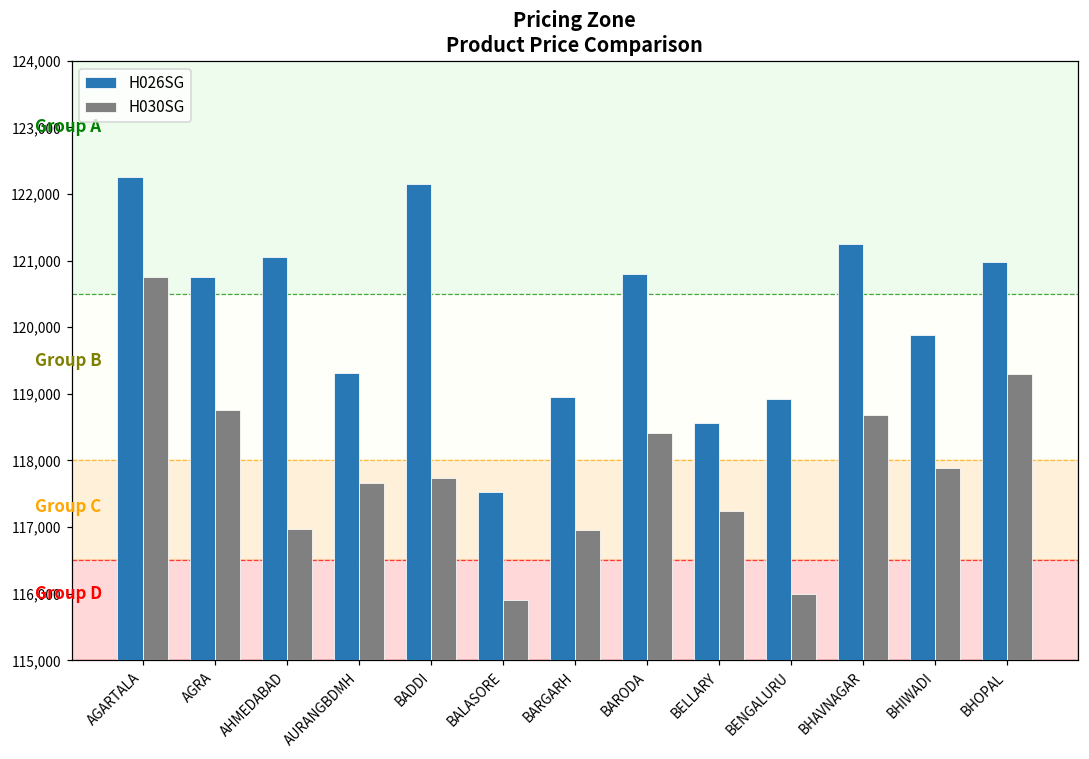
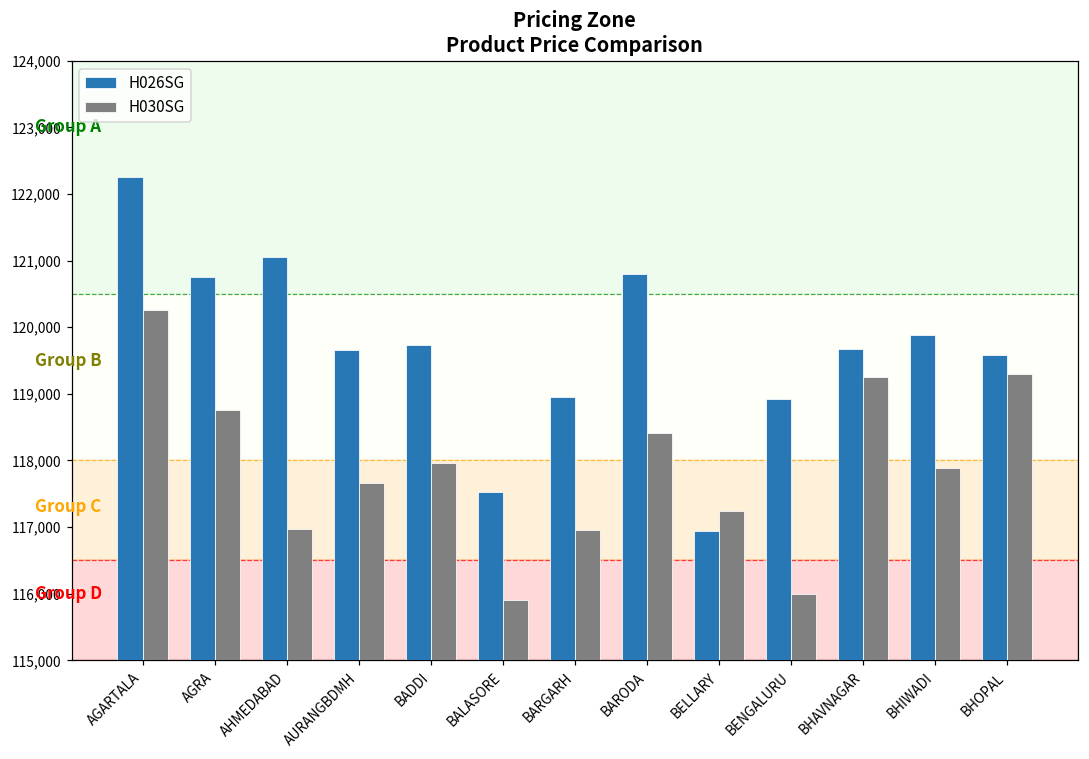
  {
    "H026SG": {
      "AGARTALA": "122,300",
      "AGRA": "120,700",
      "AHMEDABAD": "121,100",
-     "AURANGBDMH": "119,300",
-     "BADDI": "122,100",
+     "AURANGBDMH": "119,700",
+     "BADDI": "119,700",
      "BALASORE": "117,500",
      "BARGARH": "119,000",
      "BARODA": "120,800",
-     "BELLARY": "118,600",
+     "BELLARY": "116,900",
      "BENGALURU": "118,900",
-     "BHAVNAGAR": "121,200",
+     "BHAVNAGAR": "119,700",
      "BHIWADI": "119,900",
-     "BHOPAL": "121,000"
+     "BHOPAL": "119,600"
    },
    "H030SG": {
-     "AGARTALA": "120,800",
+     "AGARTALA": "120,300",
      "AGRA": "118,800",
      "AHMEDABAD": "117,000",
      "AURANGBDMH": "117,700",
-     "BADDI": "117,700",
+     "BADDI": "118,000",
      "BALASORE": "115,900",
      "BARGARH": "117,000",
      "BARODA": "118,400",
      "BELLARY": "117,200",
      "BENGALURU": "116,000",
-     "BHAVNAGAR": "118,700",
+     "BHAVNAGAR": "119,300",
      "BHIWADI": "117,900",
      "BHOPAL": "119,300"
    }
  }
